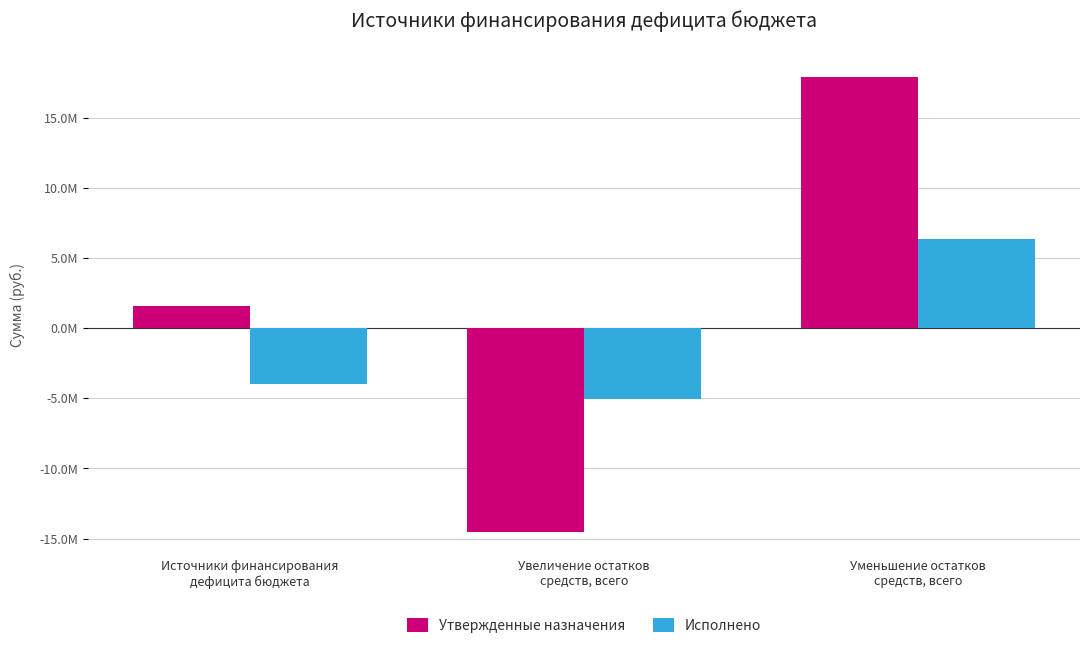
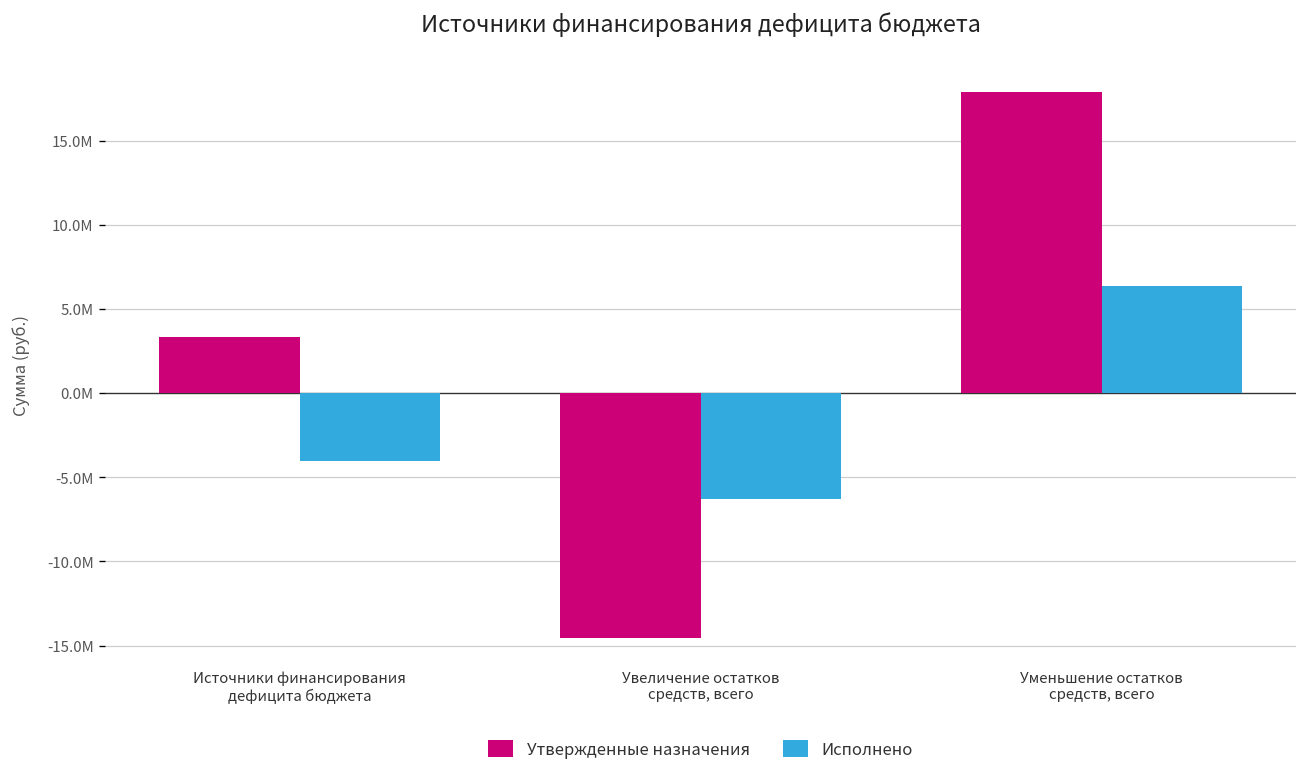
  {
    "Утвержденные назначения": {
-     "Источники финансирования дефицита бюджета": 1600000,
+     "Источники финансирования дефицита бюджета": 3300000,
      "Увеличение остатков средств, всего": -14500000,
      "Уменьшение остатков средств, всего": 17900000
    },
    "Исполнено": {
      "Источники финансирования дефицита бюджета": -4000000,
-     "Увеличение остатков средств, всего": -5100000,
+     "Увеличение остатков средств, всего": -6300000,
      "Уменьшение остатков средств, всего": 6400000
    }
  }
